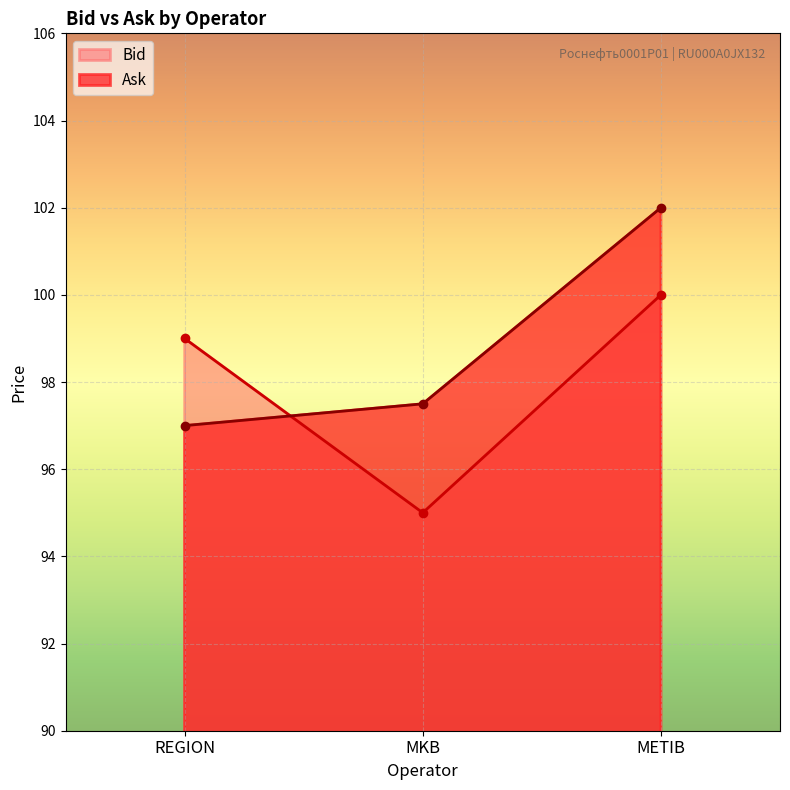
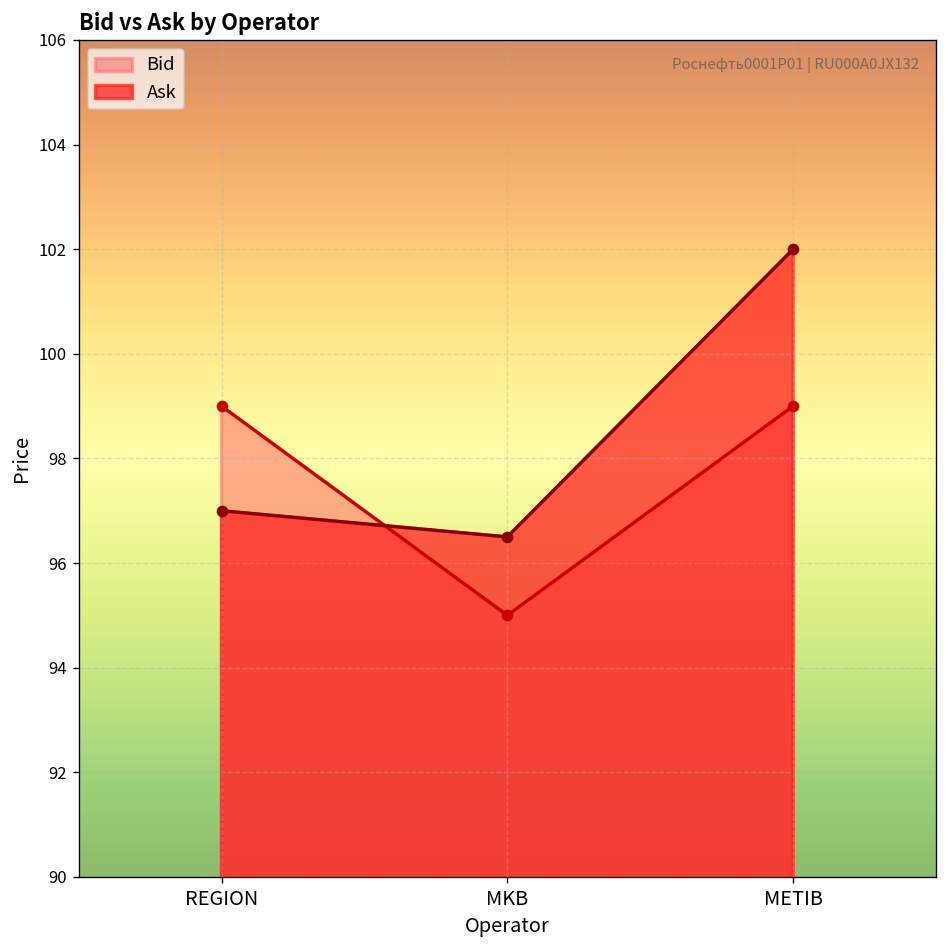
  {
    "Bid": {
      "REGION": 99,
      "MKB": 95,
-     "METIB": 100
+     "METIB": 99
    },
    "Ask": {
      "REGION": 97.0,
-     "MKB": 97.5,
+     "MKB": 96.5,
      "METIB": 102.0
    }
  }
